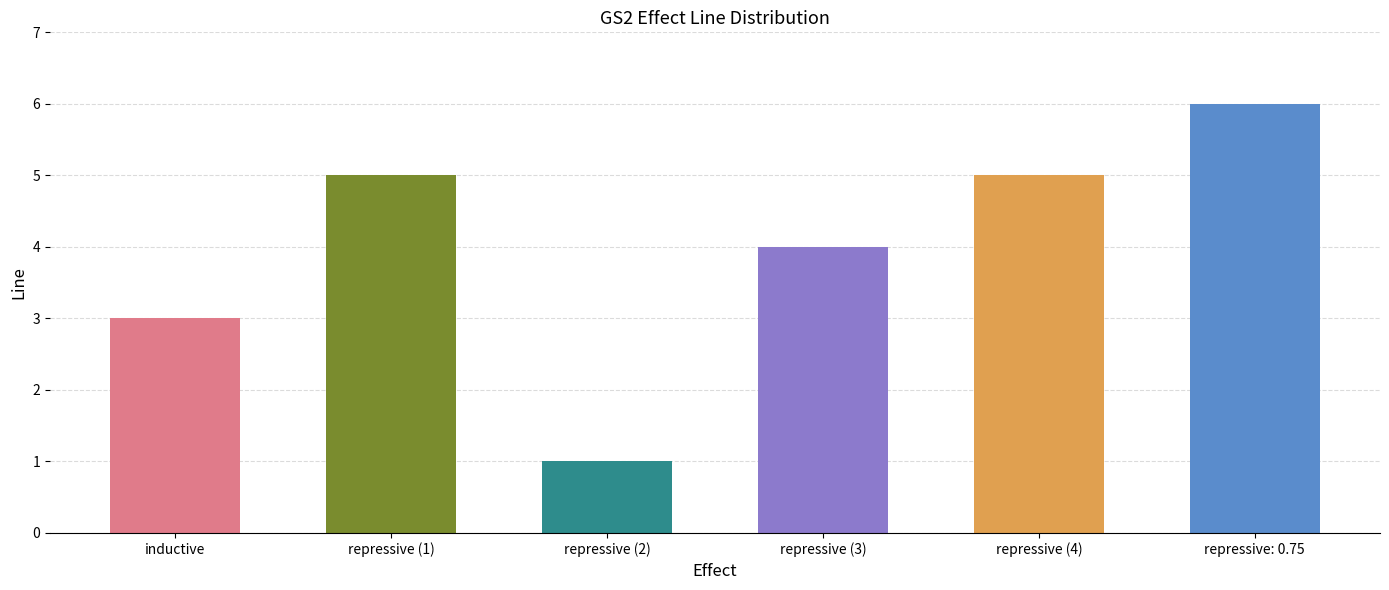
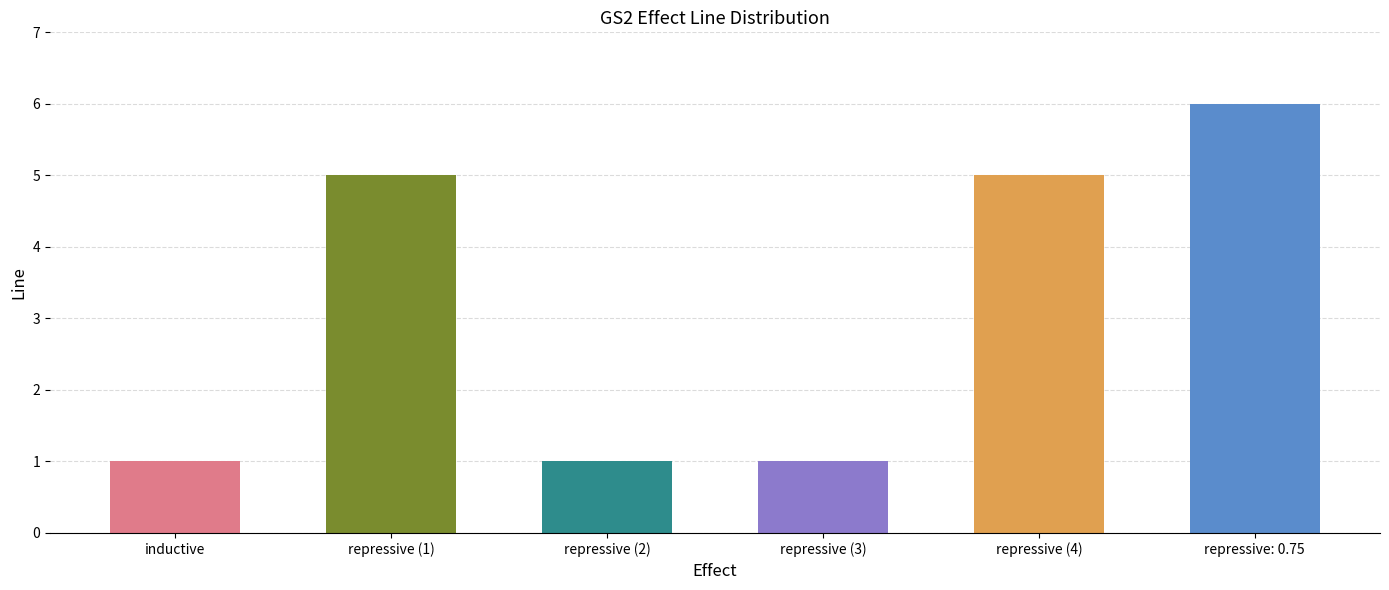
  {
-   "inductive": 3,
+   "inductive": 1,
    "repressive (1)": 5,
    "repressive (2)": 1,
-   "repressive (3)": 4,
+   "repressive (3)": 1,
    "repressive (4)": 5,
    "repressive: 0.75": 6
  }
